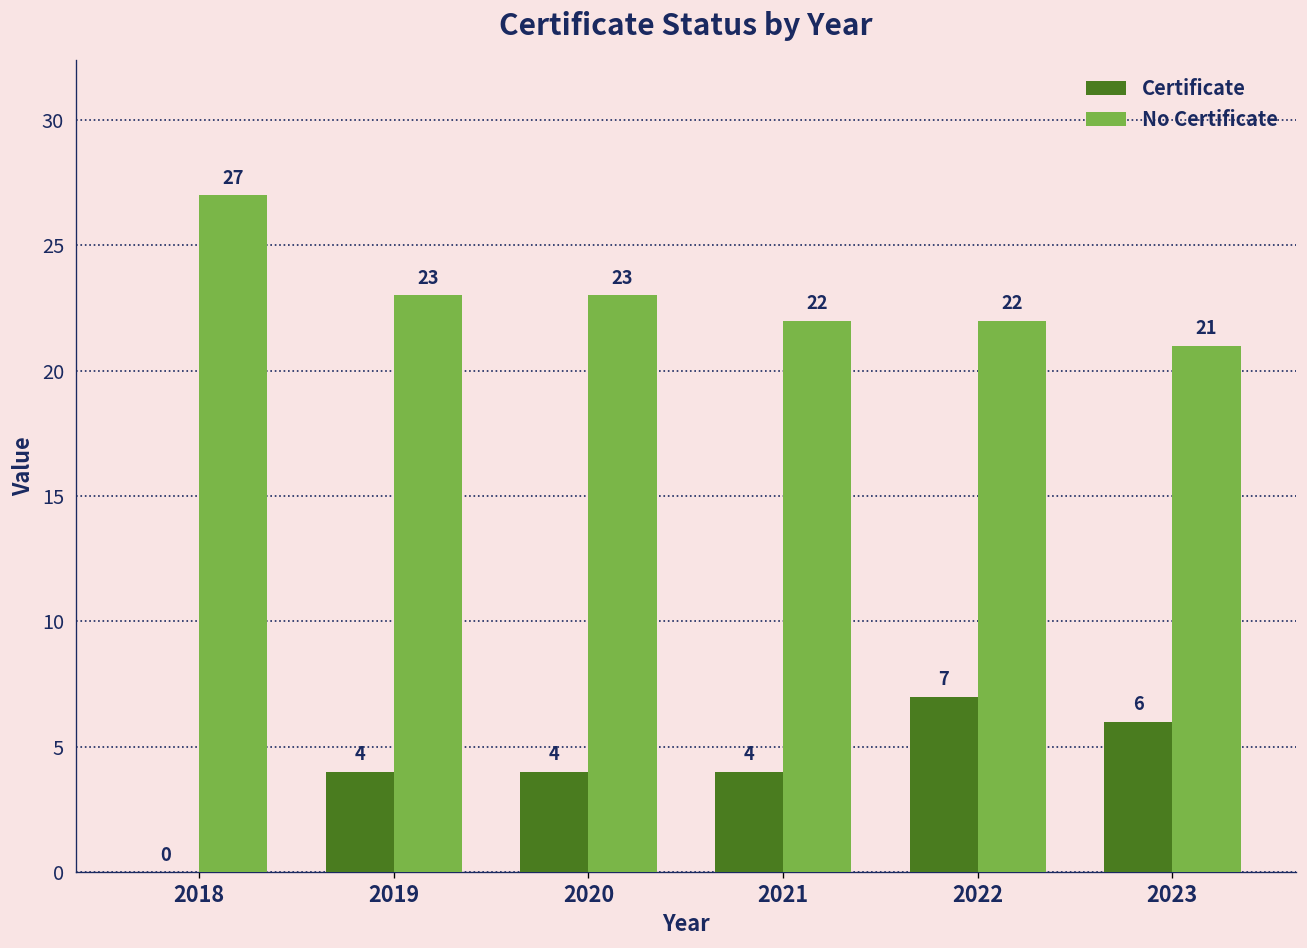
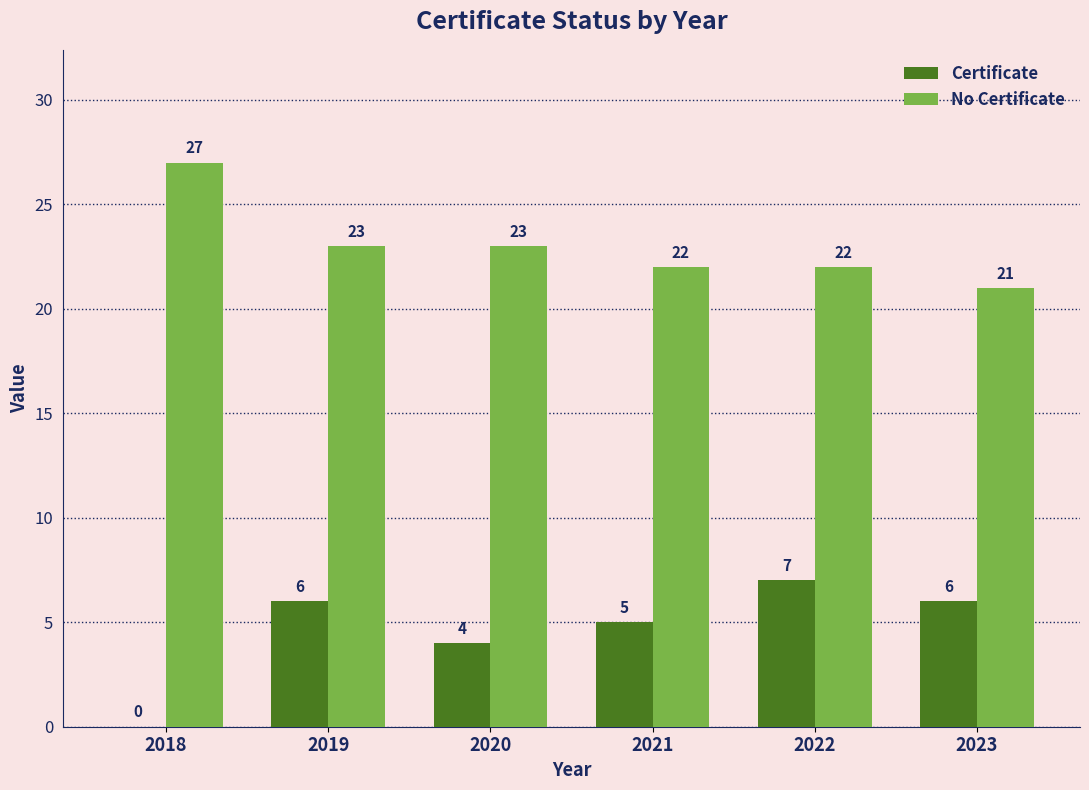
  {
    "Certificate": {
      "2018": 0,
-     "2019": 4,
+     "2019": 6,
      "2020": 4,
-     "2021": 4,
+     "2021": 5,
      "2022": 7,
      "2023": 6
    },
    "No Certificate": {
      "2018": 27,
      "2019": 23,
      "2020": 23,
      "2021": 22,
      "2022": 22,
      "2023": 21
    }
  }
